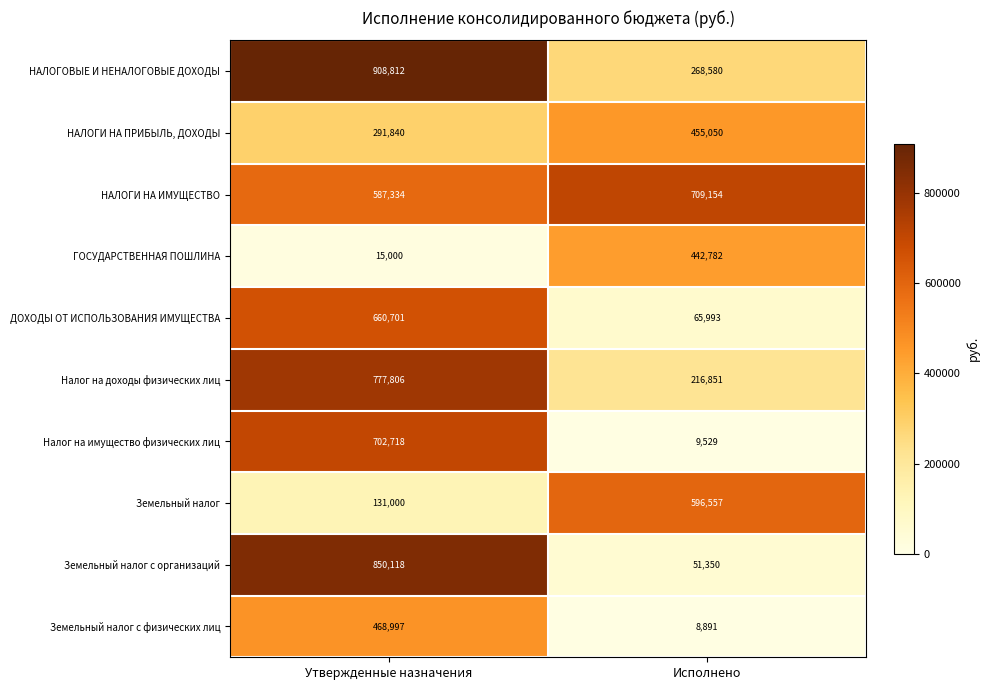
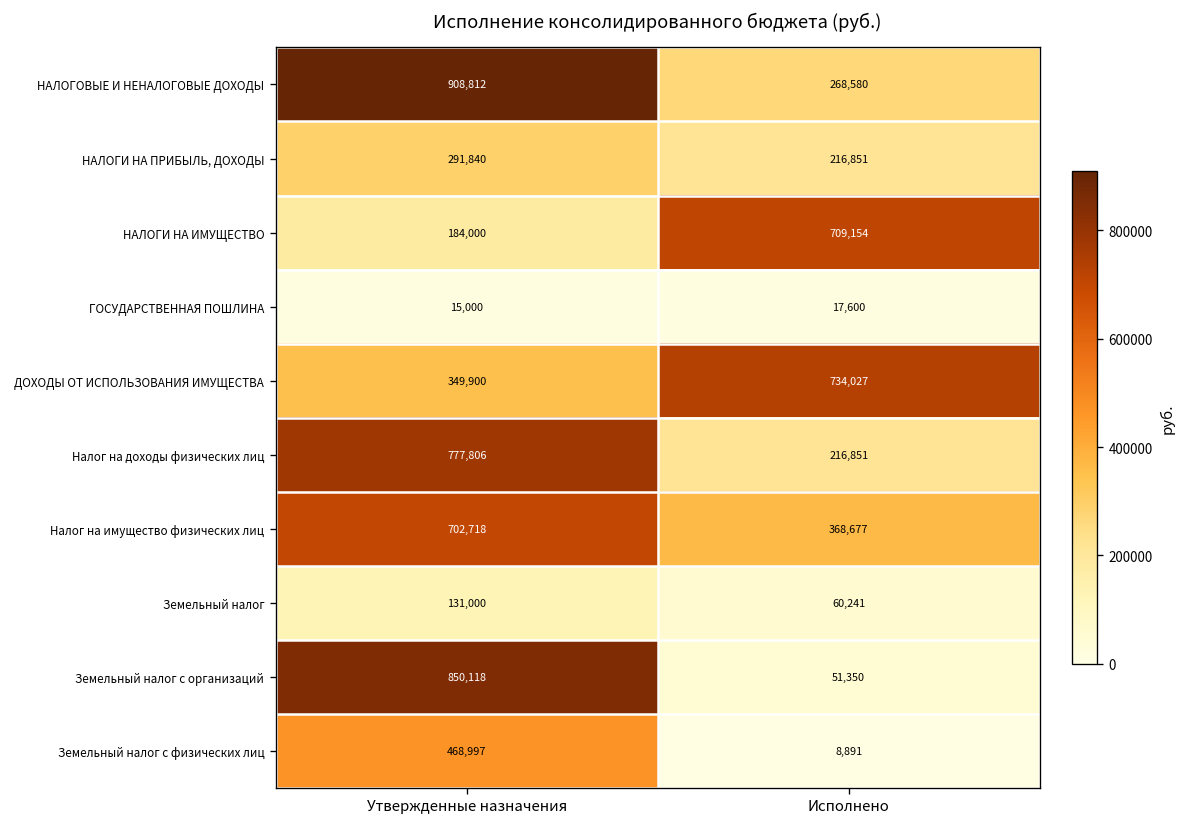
  {
    "НАЛОГОВЫЕ И НЕНАЛОГОВЫЕ ДОХОДЫ": {
      "Утвержденные назначения": "908,812",
      "Исполнено": "268,580"
    },
    "НАЛОГИ НА ПРИБЫЛЬ, ДОХОДЫ": {
      "Утвержденные назначения": "291,840",
-     "Исполнено": "455,050"
+     "Исполнено": "216,851"
    },
    "НАЛОГИ НА ИМУЩЕСТВО": {
-     "Утвержденные назначения": "587,334",
+     "Утвержденные назначения": "184,000",
      "Исполнено": "709,154"
    },
    "ГОСУДАРСТВЕННАЯ ПОШЛИНА": {
      "Утвержденные назначения": "15,000",
-     "Исполнено": "442,782"
+     "Исполнено": "17,600"
    },
    "ДОХОДЫ ОТ ИСПОЛЬЗОВАНИЯ ИМУЩЕСТВА": {
-     "Утвержденные назначения": "660,701",
-     "Исполнено": "65,993"
+     "Утвержденные назначения": "349,900",
+     "Исполнено": "734,027"
    },
    "Налог на доходы физических лиц": {
      "Утвержденные назначения": "777,806",
      "Исполнено": "216,851"
    },
    "Налог на имущество физических лиц": {
      "Утвержденные назначения": "702,718",
-     "Исполнено": "9,529"
+     "Исполнено": "368,677"
    },
    "Земельный налог": {
      "Утвержденные назначения": "131,000",
-     "Исполнено": "596,557"
+     "Исполнено": "60,241"
    },
    "Земельный налог с организаций": {
      "Утвержденные назначения": "850,118",
      "Исполнено": "51,350"
    },
    "Земельный налог с физических лиц": {
      "Утвержденные назначения": "468,997",
      "Исполнено": "8,891"
    }
  }
